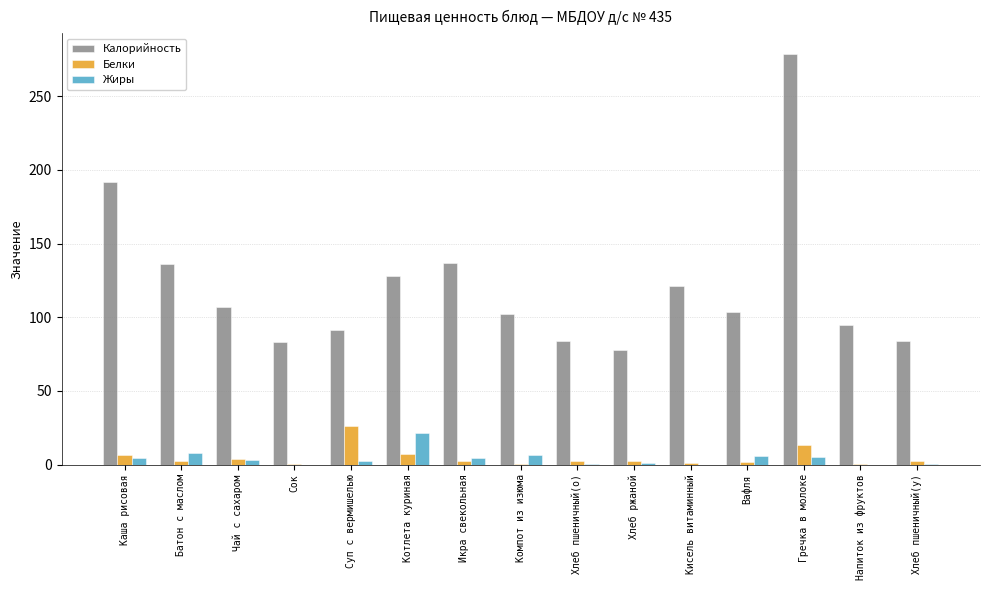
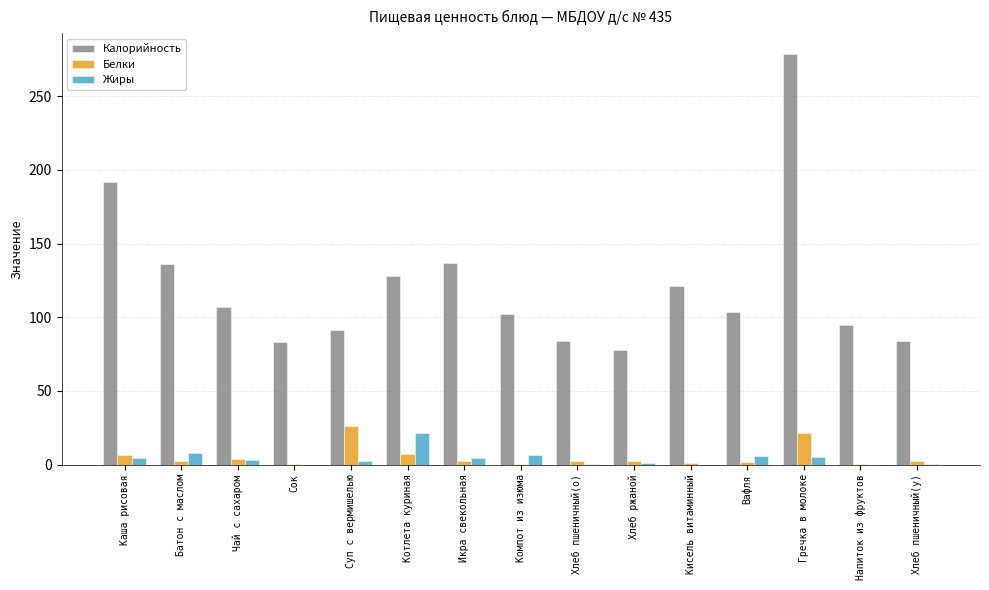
  {
    "Калорийность": {
      "Каша рисовая": 192,
      "Батон с маслом": 136,
      "Чай с сахаром": 107,
      "Сок": 83,
      "Суп с вермишелью": 91,
      "Котлета куриная": 128,
      "Икра свекольная": 137,
      "Компот из изюма": 102,
      "Хлеб пшеничный(о)": 84,
      "Хлеб ржаной": 78,
      "Кисель витаминный": 122,
      "Вафля": 103,
      "Гречка в молоке": 279,
      "Напиток из фруктов": 95,
      "Хлеб пшеничный(у)": 84
    },
    "Белки": {
      "Каша рисовая": 6,
      "Батон с маслом": 2,
      "Чай с сахаром": 4,
      "Суп с вермишелью": 26,
      "Котлета куриная": 7,
      "Икра свекольная": 3,
      "Хлеб пшеничный(о)": 2,
      "Хлеб ржаной": 2,
-     "Гречка в молоке": 13,
+     "Гречка в молоке": 21,
      "Хлеб пшеничный(у)": 2
    },
    "Жиры": {
      "Каша рисовая": 4,
      "Батон с маслом": 8,
      "Чай с сахаром": 3,
      "Сок": 0,
      "Суп с вермишелью": 2,
      "Котлета куриная": 22,
      "Икра свекольная": 4,
      "Компот из изюма": 7,
      "Кисель витаминный": 0,
      "Вафля": 5,
      "Гречка в молоке": 5,
      "Напиток из фруктов": 0
    }
  }
